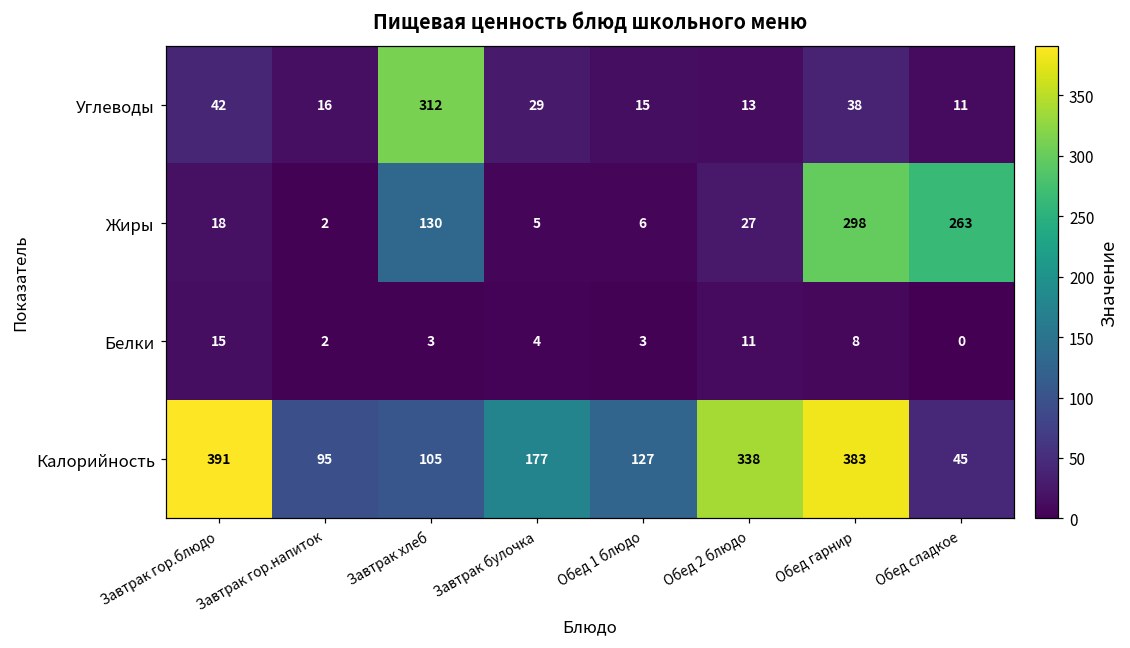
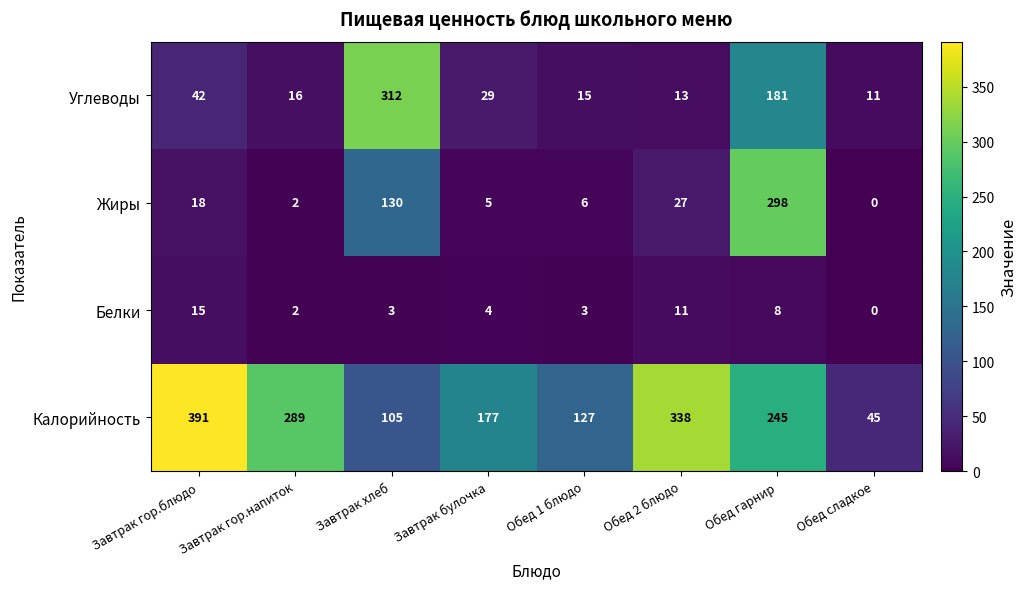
  {
    "Углеводы": {
      "Завтрак гор.блюдо": 42,
      "Завтрак гор.напиток": 16,
      "Завтрак хлеб": 312,
      "Завтрак булочка": 29,
      "Обед 1 блюдо": 15,
      "Обед 2 блюдо": 13,
-     "Обед гарнир": 38,
+     "Обед гарнир": 181,
      "Обед сладкое": 11
    },
    "Жиры": {
      "Завтрак гор.блюдо": 18,
      "Завтрак гор.напиток": 2,
      "Завтрак хлеб": 130,
      "Завтрак булочка": 5,
      "Обед 1 блюдо": 6,
      "Обед 2 блюдо": 27,
      "Обед гарнир": 298,
-     "Обед сладкое": 263
+     "Обед сладкое": 0
    },
    "Белки": {
      "Завтрак гор.блюдо": 15,
      "Завтрак гор.напиток": 2,
      "Завтрак хлеб": 3,
      "Завтрак булочка": 4,
      "Обед 1 блюдо": 3,
      "Обед 2 блюдо": 11,
      "Обед гарнир": 8,
      "Обед сладкое": 0
    },
    "Калорийность": {
      "Завтрак гор.блюдо": 391,
-     "Завтрак гор.напиток": 95,
+     "Завтрак гор.напиток": 289,
      "Завтрак хлеб": 105,
      "Завтрак булочка": 177,
      "Обед 1 блюдо": 127,
      "Обед 2 блюдо": 338,
-     "Обед гарнир": 383,
+     "Обед гарнир": 245,
      "Обед сладкое": 45
    }
  }
